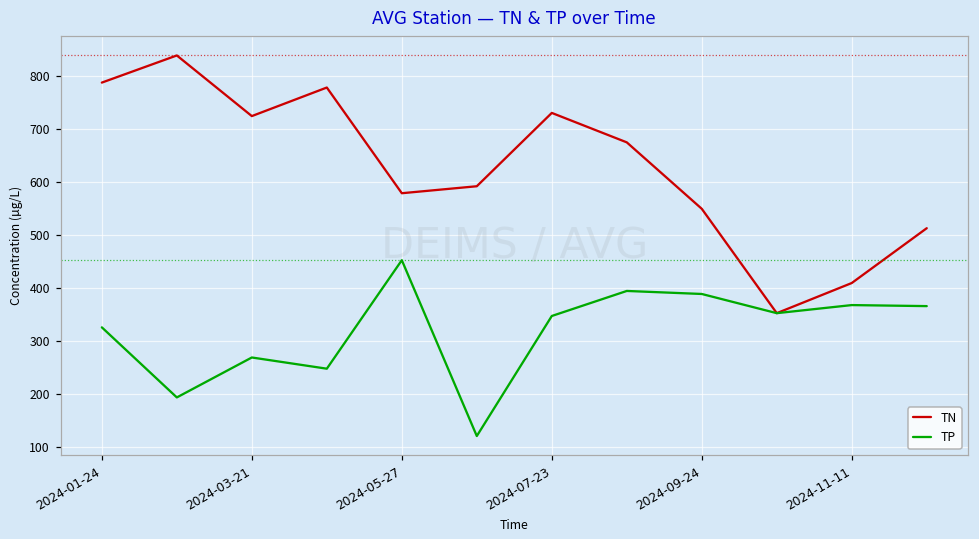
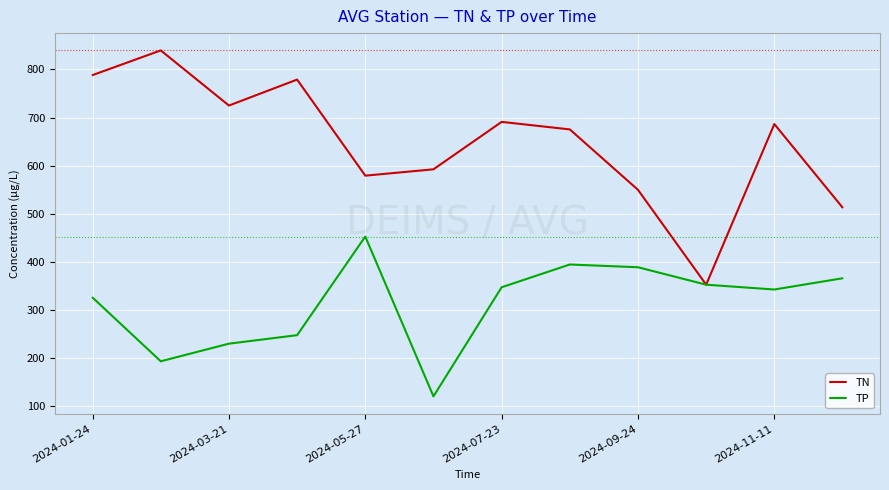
  {
    "TN": {
      "2024-01-24": 790,
      "2024-03-21": 730,
      "2024-05-27": 580,
-     "2024-07-23": 730,
+     "2024-07-23": 690,
      "2024-09-24": 550,
-     "2024-11-11": 410
+     "2024-11-11": 690
    },
    "TP": {
      "2024-01-24": 330,
-     "2024-03-21": 270,
+     "2024-03-21": 230,
      "2024-05-27": 450,
      "2024-07-23": 350,
      "2024-09-24": 390,
-     "2024-11-11": 370
+     "2024-11-11": 340
    }
  }
